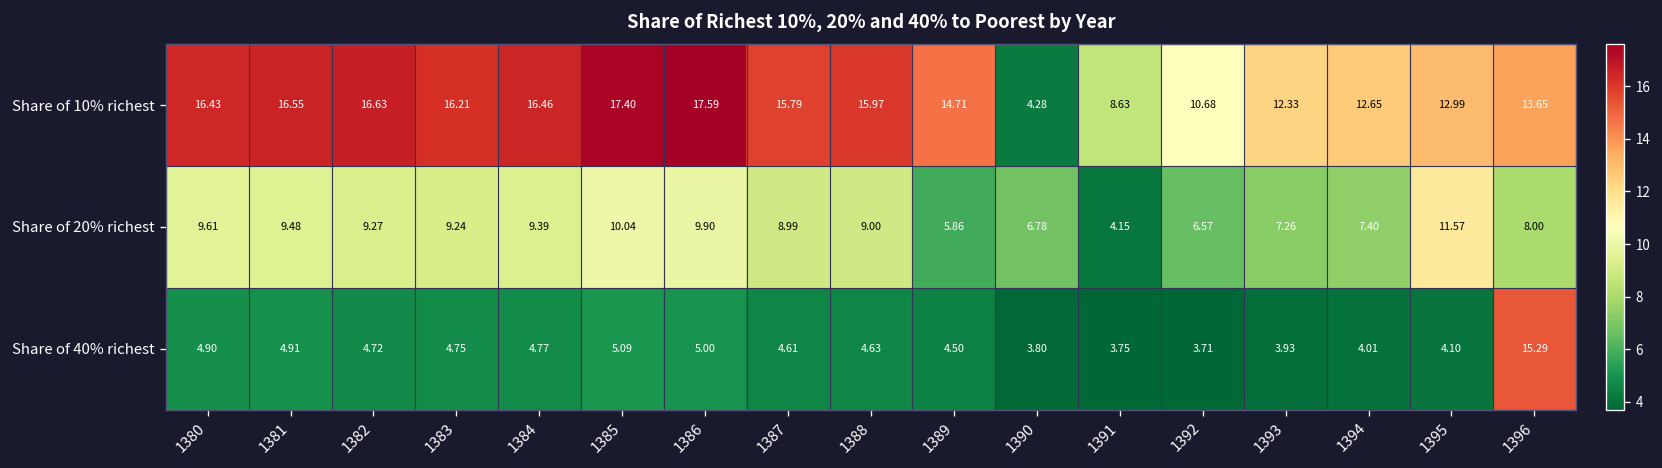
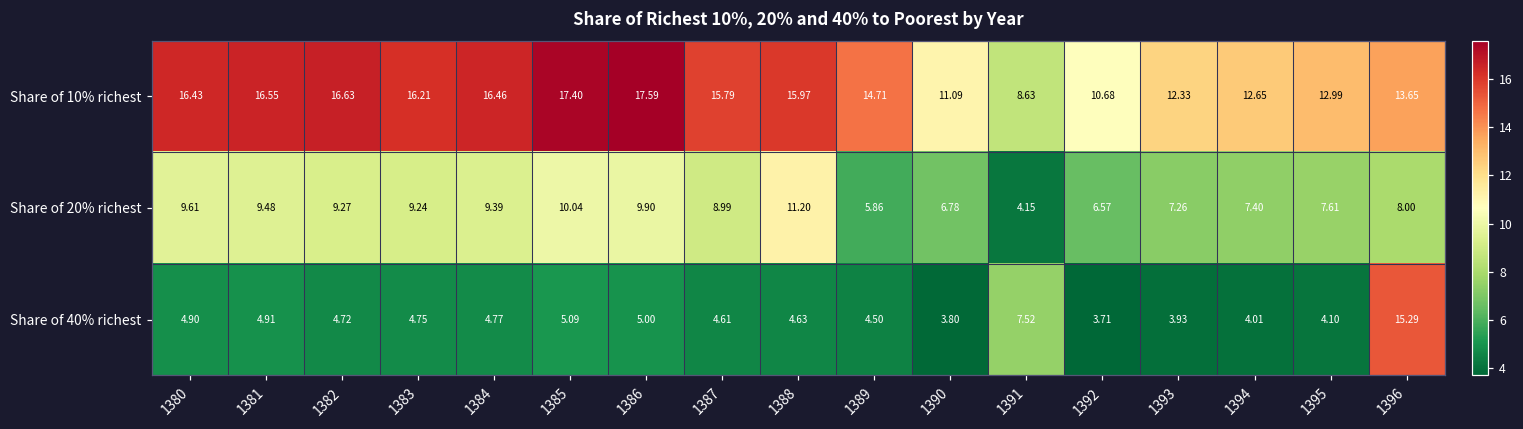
  {
    "Share of 10% richest": {
      "1380": 16.43,
      "1381": 16.55,
      "1382": 16.63,
      "1383": 16.21,
      "1384": 16.46,
      "1385": 17.40,
      "1386": 17.59,
      "1387": 15.79,
      "1388": 15.97,
      "1389": 14.71,
-     "1390": 4.28,
+     "1390": 11.09,
      "1391": 8.63,
      "1392": 10.68,
      "1393": 12.33,
      "1394": 12.65,
      "1395": 12.99,
      "1396": 13.65
    },
    "Share of 20% richest": {
      "1380": 9.61,
      "1381": 9.48,
      "1382": 9.27,
      "1383": 9.24,
      "1384": 9.39,
      "1385": 10.04,
      "1386": 9.90,
      "1387": 8.99,
-     "1388": 9.00,
+     "1388": 11.20,
      "1389": 5.86,
      "1390": 6.78,
      "1391": 4.15,
      "1392": 6.57,
      "1393": 7.26,
      "1394": 7.40,
-     "1395": 11.57,
+     "1395": 7.61,
      "1396": 8.00
    },
    "Share of 40% richest": {
      "1380": 4.90,
      "1381": 4.91,
      "1382": 4.72,
      "1383": 4.75,
      "1384": 4.77,
      "1385": 5.09,
      "1386": 5.00,
      "1387": 4.61,
      "1388": 4.63,
      "1389": 4.50,
      "1390": 3.80,
-     "1391": 3.75,
+     "1391": 7.52,
      "1392": 3.71,
      "1393": 3.93,
      "1394": 4.01,
      "1395": 4.10,
      "1396": 15.29
    }
  }
